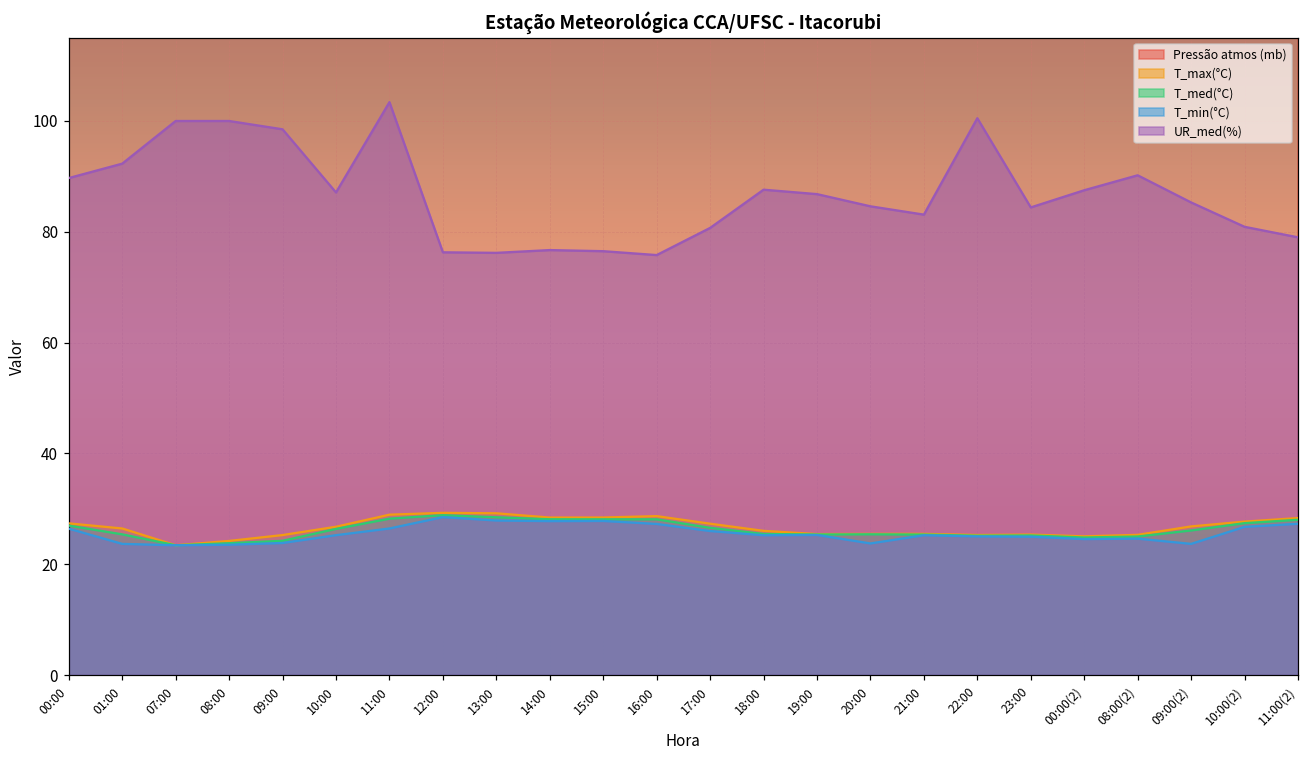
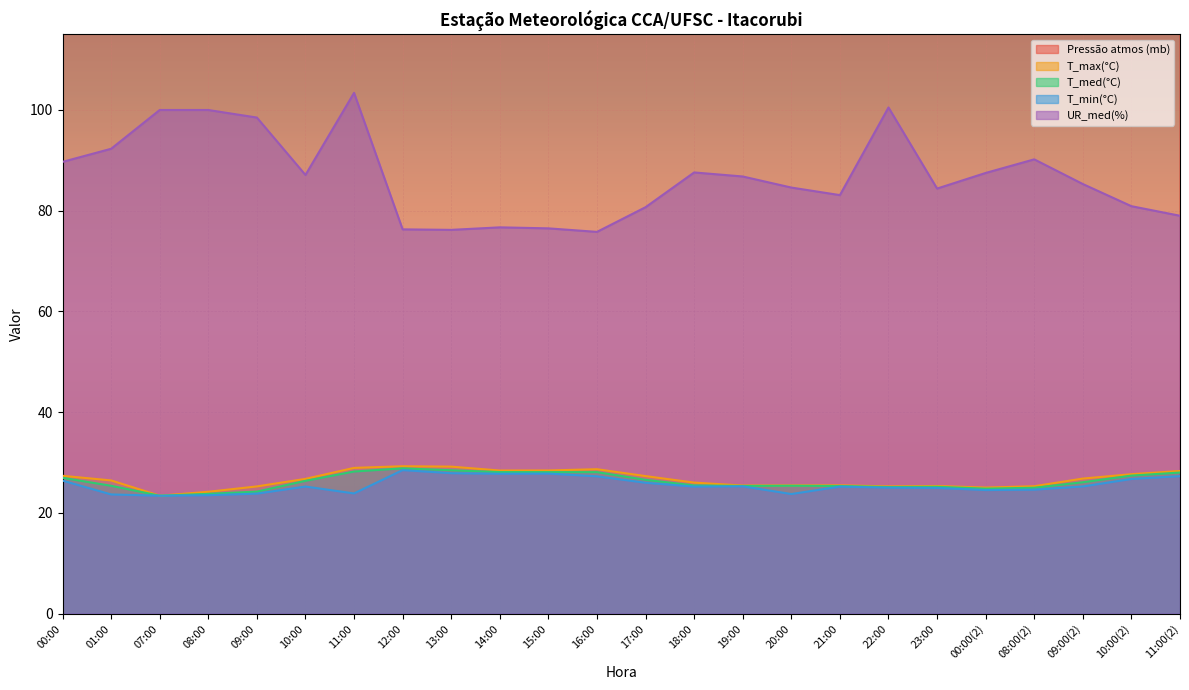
  {
    "T_max(°C)": {
      "01:00": 26,
      "09:00": 25,
      "11:00": 29,
      "13:00": 29,
      "16:00": 29,
      "17:00": 27,
      "18:00": 26,
      "09:00(2)": 27
    },
    "T_med(°C)": {
      "01:00": 25,
      "11:00": 28,
      "13:00": 28,
      "16:00": 28,
      "17:00": 27,
      "09:00(2)": 26
    },
    "T_min(°C)": {
      "00:00": 26,
      "01:00": 24,
      "10:00": 25,
-     "11:00": 26,
+     "11:00": 24,
      "13:00": 28,
      "16:00": 27,
      "17:00": 26,
      "20:00": 24,
-     "09:00(2)": 24,
+     "09:00(2)": 25,
      "10:00(2)": 27,
      "11:00(2)": 27
    },
    "UR_med(%)": {
      "00:00": 90,
      "01:00": 92,
      "07:00": 100,
      "08:00": 100,
      "09:00": 99,
      "10:00": 87,
      "11:00": 103,
      "12:00": 76,
      "13:00": 76,
      "14:00": 77,
      "15:00": 77,
      "16:00": 76,
      "17:00": 81,
      "18:00": 88,
      "19:00": 87,
      "20:00": 85,
      "21:00": 83,
      "22:00": 101,
      "23:00": 84,
      "00:00(2)": 88,
      "08:00(2)": 90,
      "09:00(2)": 85,
      "10:00(2)": 81,
      "11:00(2)": 79
    }
  }
